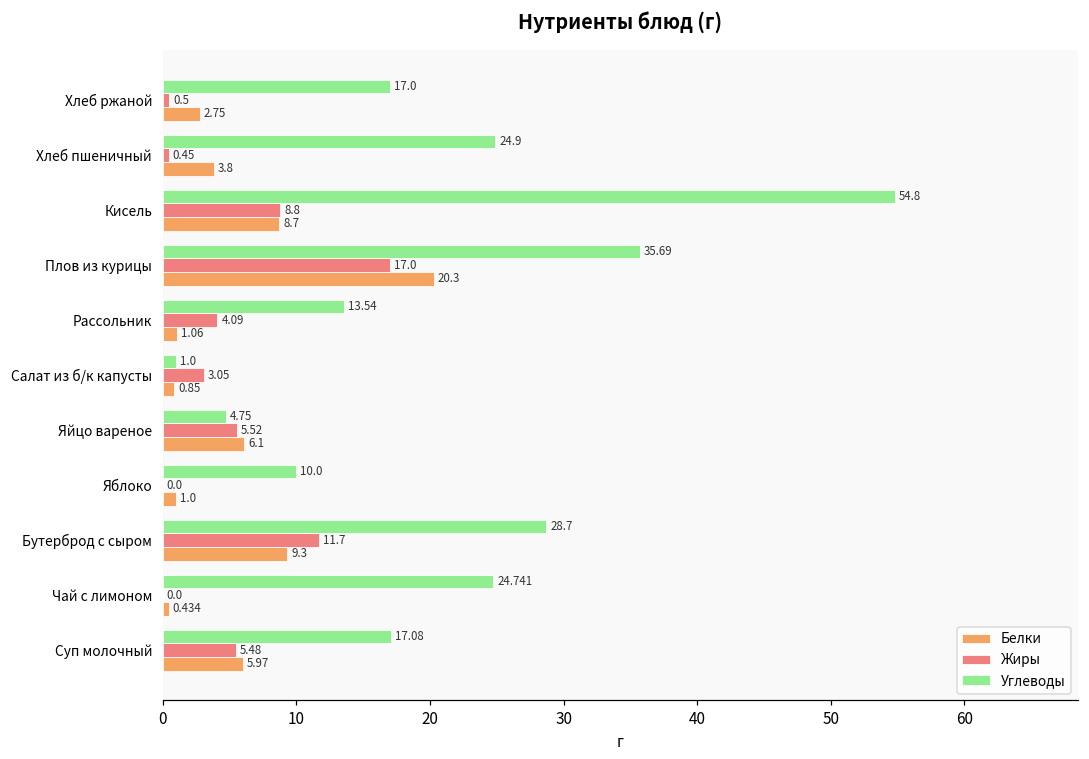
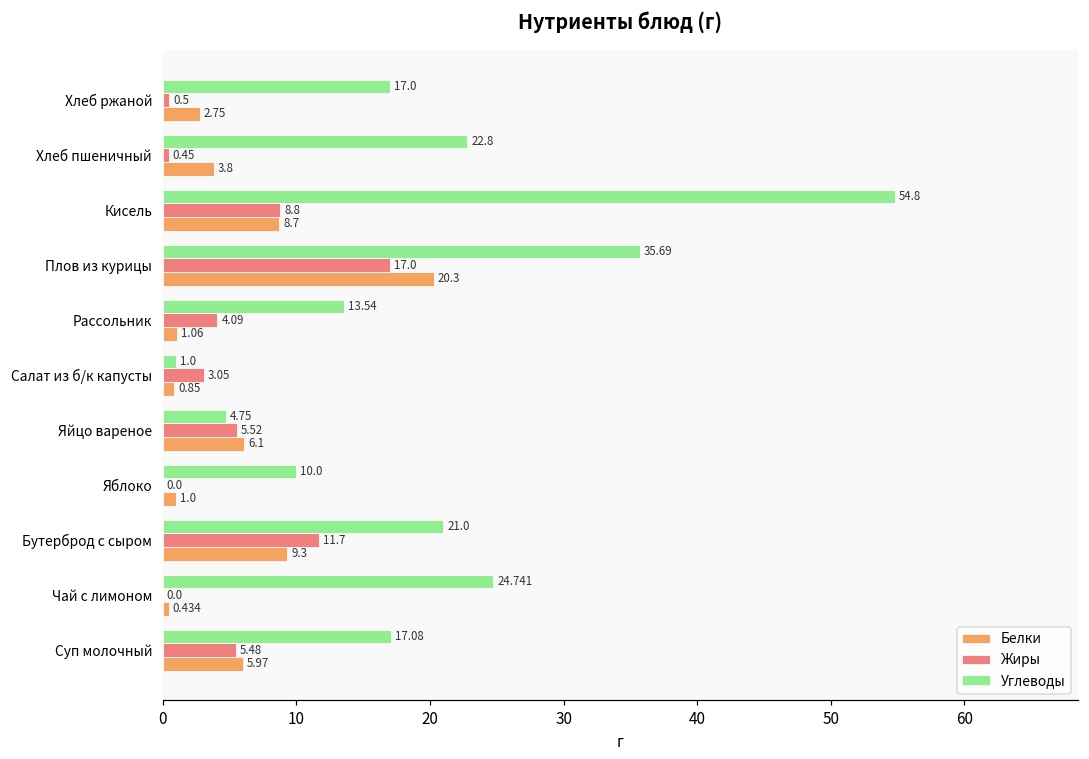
  {
    "Углеводы": {
      "Хлеб ржаной": 17.0,
-     "Хлеб пшеничный": 24.9,
+     "Хлеб пшеничный": 22.8,
      "Кисель": 54.8,
      "Плов из курицы": 35.69,
      "Рассольник": 13.54,
      "Салат из б/к капусты": 1.0,
      "Яйцо вареное": 4.75,
      "Яблоко": 10.0,
-     "Бутерброд с сыром": 28.7,
+     "Бутерброд с сыром": 21.0,
      "Чай с лимоном": 24.741,
      "Суп молочный": 17.08
    }
  }
